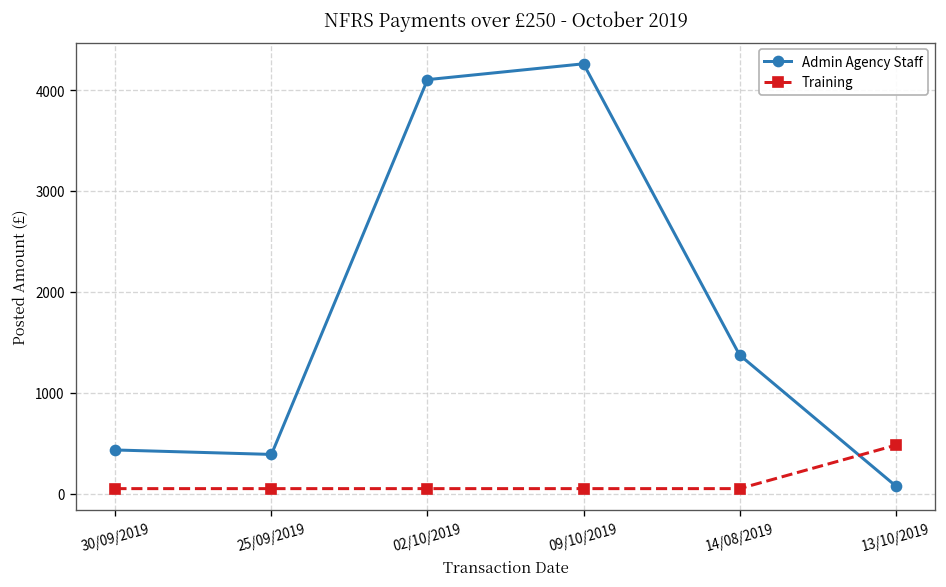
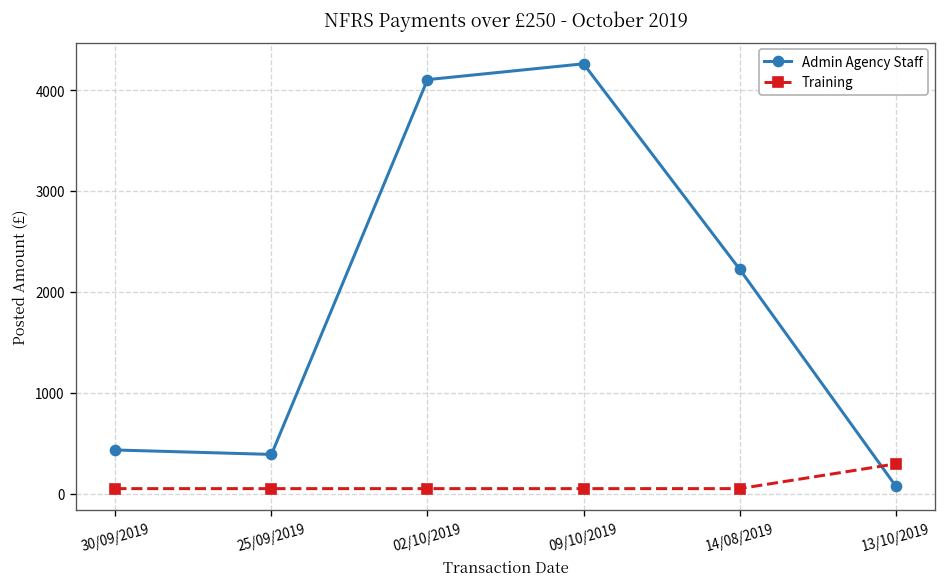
  {
    "Admin Agency Staff": {
      "30/09/2019": 400,
      "25/09/2019": 400,
      "02/10/2019": 4100,
      "09/10/2019": 4300,
-     "14/08/2019": 1400,
+     "14/08/2019": 2200,
      "13/10/2019": 100
    },
    "Training": {
      "30/09/2019": 100,
      "25/09/2019": 100,
      "02/10/2019": 100,
      "09/10/2019": 100,
      "14/08/2019": 100,
-     "13/10/2019": 500
+     "13/10/2019": 300
    }
  }
